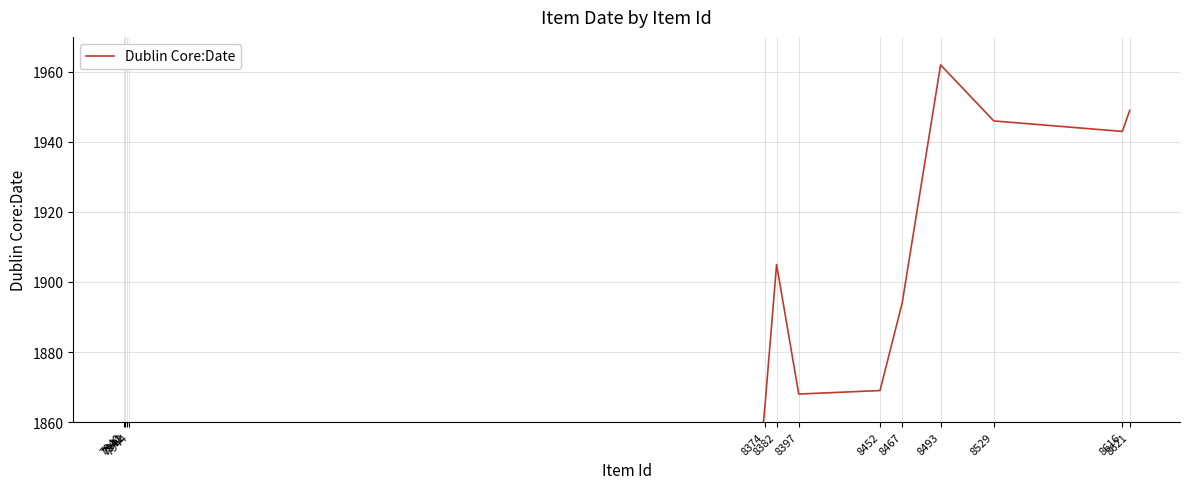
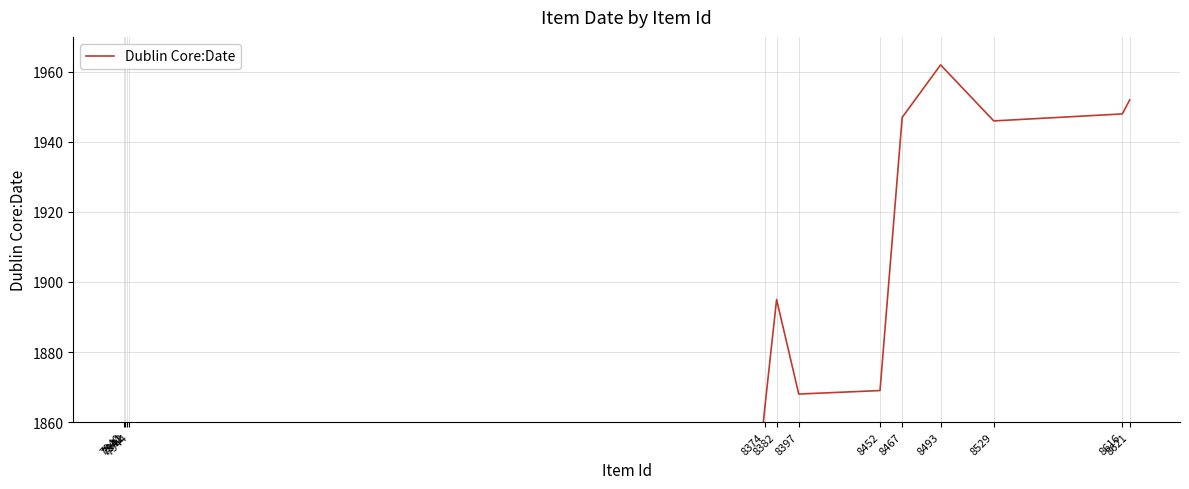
  {
    "8374": 1864,
-   "8382": 1905,
+   "8382": 1895,
    "8397": 1868,
    "8452": 1869,
-   "8467": 1894,
+   "8467": 1947,
    "8493": 1962,
    "8529": 1946,
-   "8616": 1943,
-   "8621": 1949
+   "8616": 1948,
+   "8621": 1952
  }
